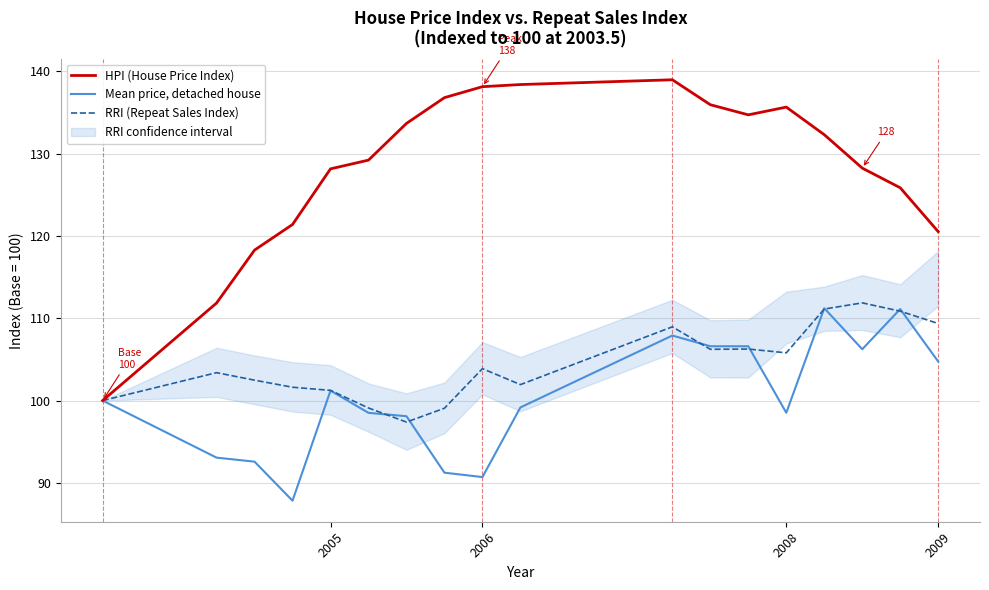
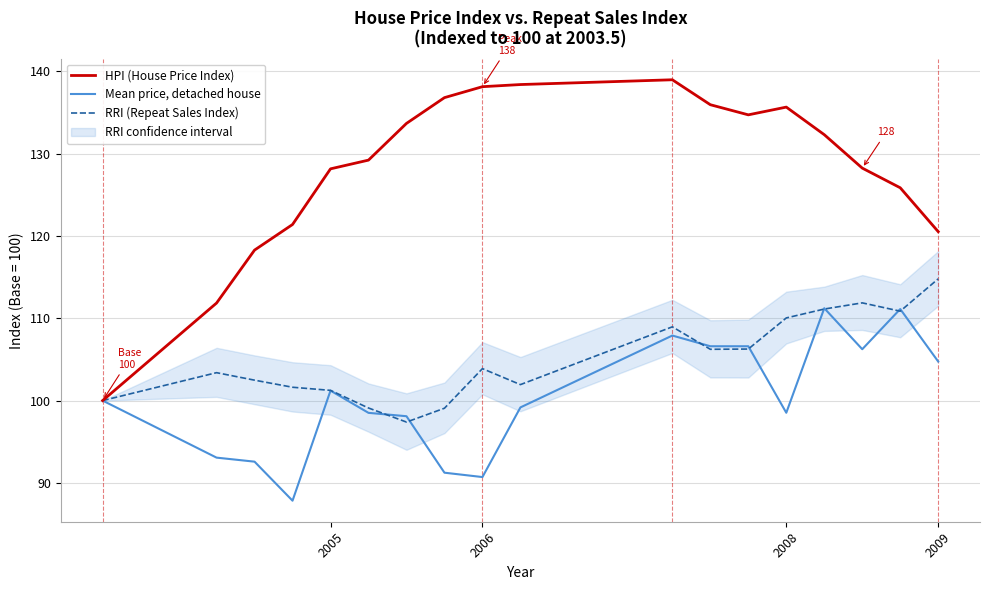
  {
    "HPI (House Price Index)": {
      "2005": 128,
      "2008": 136,
      "2009": 121
    },
    "RRI (Repeat Sales Index)": {
      "2006": 104,
-     "2008": 106,
-     "2009": 109
+     "2008": 110,
+     "2009": 115
    }
  }
